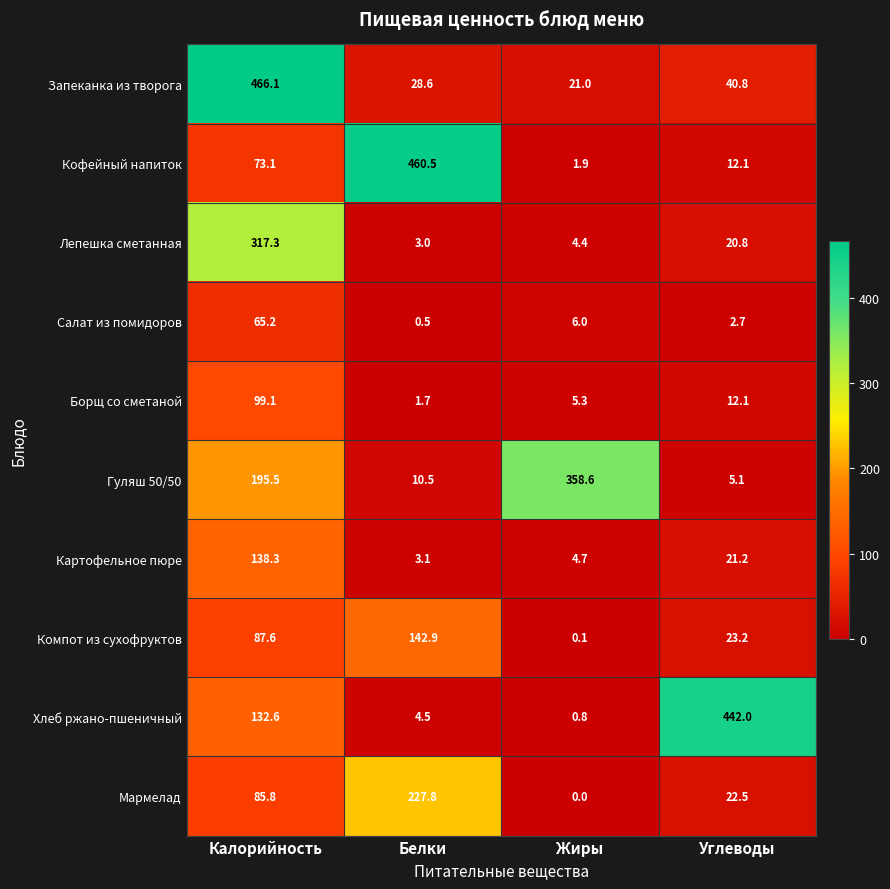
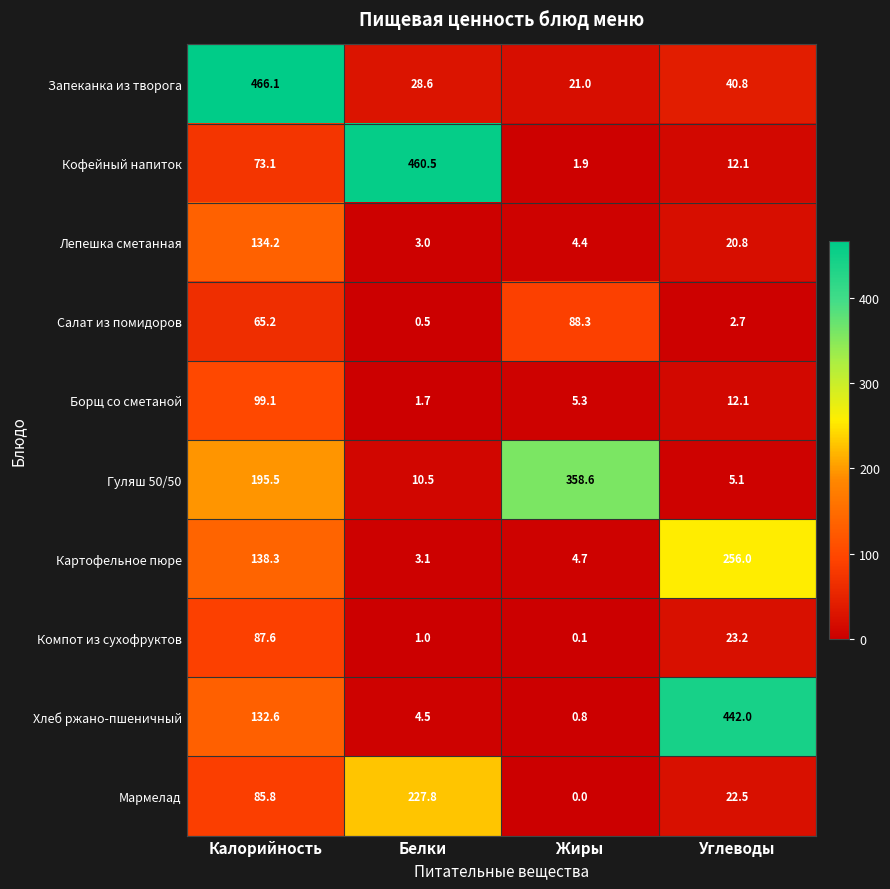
  {
    "Запеканка из творога": {
      "Калорийность": 466.1,
      "Белки": 28.6,
      "Жиры": 21.0,
      "Углеводы": 40.8
    },
    "Кофейный напиток": {
      "Калорийность": 73.1,
      "Белки": 460.5,
      "Жиры": 1.9,
      "Углеводы": 12.1
    },
    "Лепешка сметанная": {
-     "Калорийность": 317.3,
+     "Калорийность": 134.2,
      "Белки": 3.0,
      "Жиры": 4.4,
      "Углеводы": 20.8
    },
    "Салат из помидоров": {
      "Калорийность": 65.2,
      "Белки": 0.5,
-     "Жиры": 6.0,
+     "Жиры": 88.3,
      "Углеводы": 2.7
    },
    "Борщ со сметаной": {
      "Калорийность": 99.1,
      "Белки": 1.7,
      "Жиры": 5.3,
      "Углеводы": 12.1
    },
    "Гуляш 50/50": {
      "Калорийность": 195.5,
      "Белки": 10.5,
      "Жиры": 358.6,
      "Углеводы": 5.1
    },
    "Картофельное пюре": {
      "Калорийность": 138.3,
      "Белки": 3.1,
      "Жиры": 4.7,
-     "Углеводы": 21.2
+     "Углеводы": 256.0
    },
    "Компот из сухофруктов": {
      "Калорийность": 87.6,
-     "Белки": 142.9,
+     "Белки": 1.0,
      "Жиры": 0.1,
      "Углеводы": 23.2
    },
    "Хлеб ржано-пшеничный": {
      "Калорийность": 132.6,
      "Белки": 4.5,
      "Жиры": 0.8,
      "Углеводы": 442.0
    },
    "Мармелад": {
      "Калорийность": 85.8,
      "Белки": 227.8,
      "Жиры": 0.0,
      "Углеводы": 22.5
    }
  }
